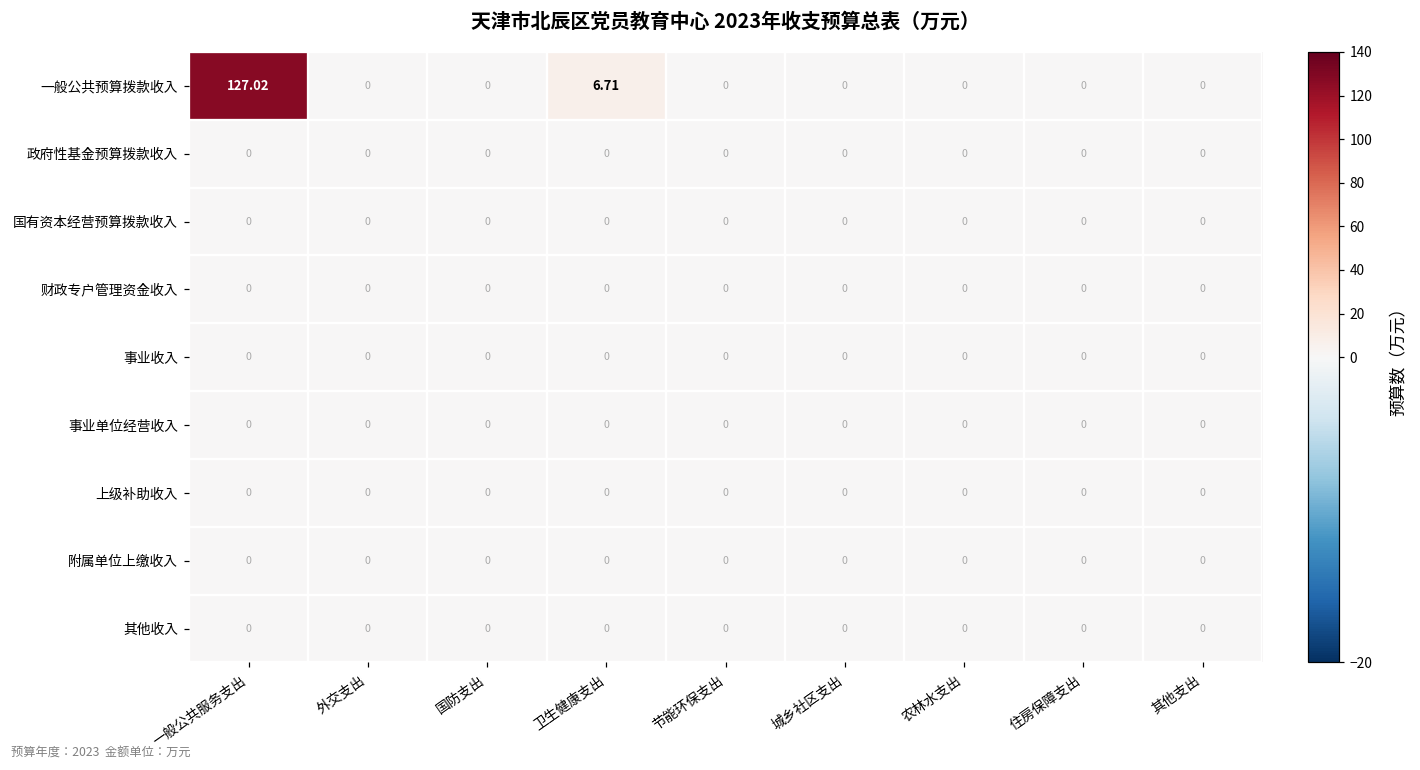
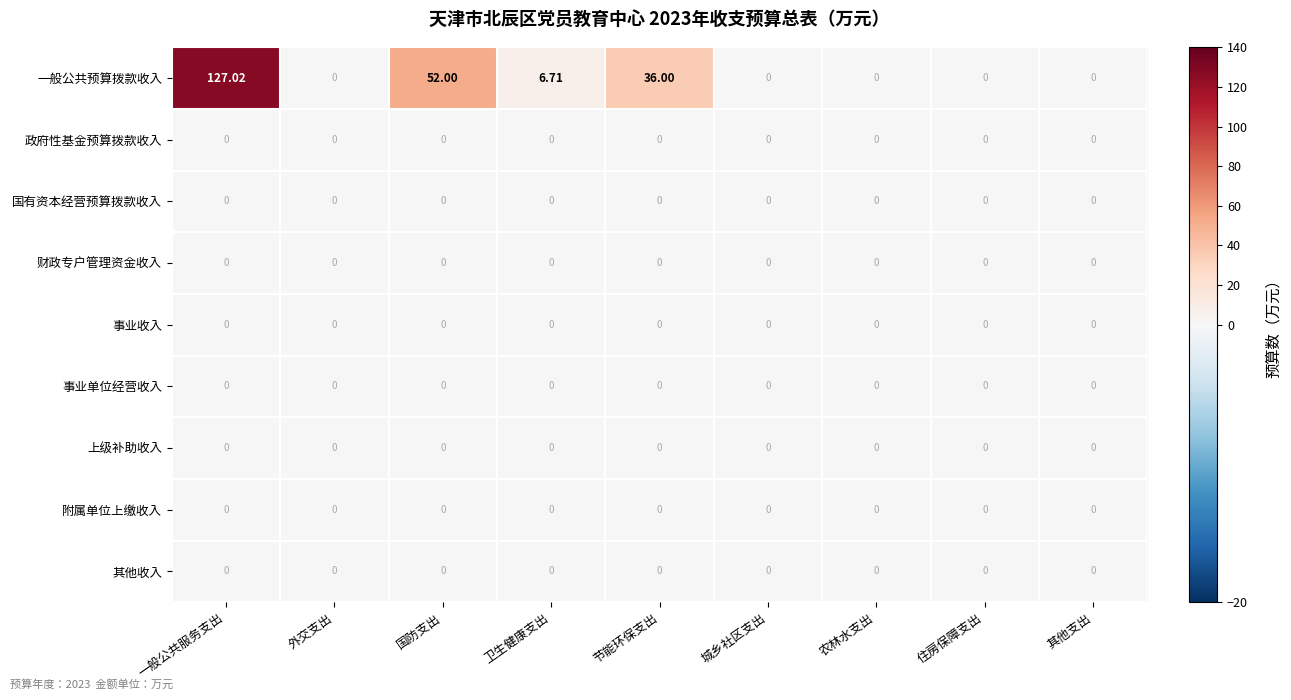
  {
    "一般公共预算拨款收入": {
      "一般公共服务支出": 127.02,
      "外交支出": 0,
-     "国防支出": 0,
+     "国防支出": 52.00,
      "卫生健康支出": 6.71,
-     "节能环保支出": 0,
+     "节能环保支出": 36.00,
      "城乡社区支出": 0,
      "农林水支出": 0,
      "住房保障支出": 0,
      "其他支出": 0
    },
    "政府性基金预算拨款收入": {
      "一般公共服务支出": 0,
      "外交支出": 0,
      "国防支出": 0,
      "卫生健康支出": 0,
      "节能环保支出": 0,
      "城乡社区支出": 0,
      "农林水支出": 0,
      "住房保障支出": 0,
      "其他支出": 0
    },
    "国有资本经营预算拨款收入": {
      "一般公共服务支出": 0,
      "外交支出": 0,
      "国防支出": 0,
      "卫生健康支出": 0,
      "节能环保支出": 0,
      "城乡社区支出": 0,
      "农林水支出": 0,
      "住房保障支出": 0,
      "其他支出": 0
    },
    "财政专户管理资金收入": {
      "一般公共服务支出": 0,
      "外交支出": 0,
      "国防支出": 0,
      "卫生健康支出": 0,
      "节能环保支出": 0,
      "城乡社区支出": 0,
      "农林水支出": 0,
      "住房保障支出": 0,
      "其他支出": 0
    },
    "事业收入": {
      "一般公共服务支出": 0,
      "外交支出": 0,
      "国防支出": 0,
      "卫生健康支出": 0,
      "节能环保支出": 0,
      "城乡社区支出": 0,
      "农林水支出": 0,
      "住房保障支出": 0,
      "其他支出": 0
    },
    "事业单位经营收入": {
      "一般公共服务支出": 0,
      "外交支出": 0,
      "国防支出": 0,
      "卫生健康支出": 0,
      "节能环保支出": 0,
      "城乡社区支出": 0,
      "农林水支出": 0,
      "住房保障支出": 0,
      "其他支出": 0
    },
    "上级补助收入": {
      "一般公共服务支出": 0,
      "外交支出": 0,
      "国防支出": 0,
      "卫生健康支出": 0,
      "节能环保支出": 0,
      "城乡社区支出": 0,
      "农林水支出": 0,
      "住房保障支出": 0,
      "其他支出": 0
    },
    "附属单位上缴收入": {
      "一般公共服务支出": 0,
      "外交支出": 0,
      "国防支出": 0,
      "卫生健康支出": 0,
      "节能环保支出": 0,
      "城乡社区支出": 0,
      "农林水支出": 0,
      "住房保障支出": 0,
      "其他支出": 0
    },
    "其他收入": {
      "一般公共服务支出": 0,
      "外交支出": 0,
      "国防支出": 0,
      "卫生健康支出": 0,
      "节能环保支出": 0,
      "城乡社区支出": 0,
      "农林水支出": 0,
      "住房保障支出": 0,
      "其他支出": 0
    }
  }
